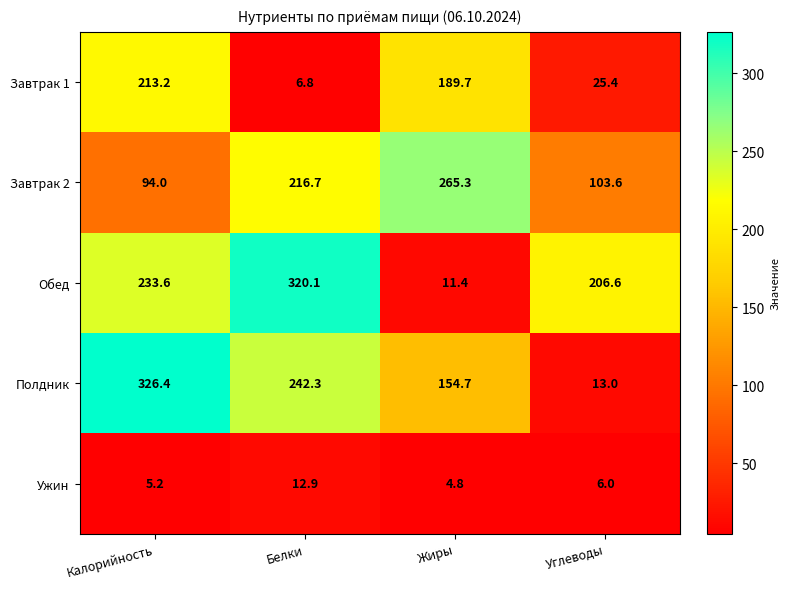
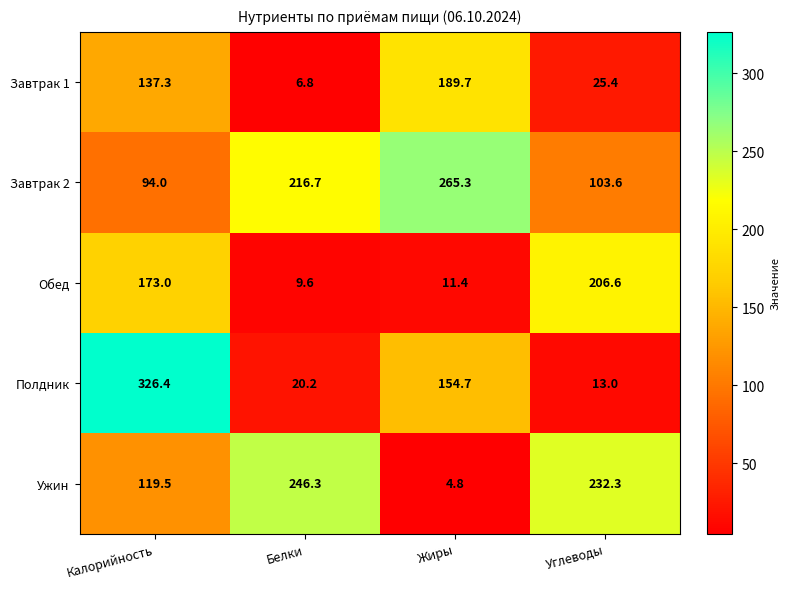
  {
    "Завтрак 1": {
-     "Калорийность": 213.2,
+     "Калорийность": 137.3,
      "Белки": 6.8,
      "Жиры": 189.7,
      "Углеводы": 25.4
    },
    "Завтрак 2": {
      "Калорийность": 94.0,
      "Белки": 216.7,
      "Жиры": 265.3,
      "Углеводы": 103.6
    },
    "Обед": {
-     "Калорийность": 233.6,
-     "Белки": 320.1,
+     "Калорийность": 173.0,
+     "Белки": 9.6,
      "Жиры": 11.4,
      "Углеводы": 206.6
    },
    "Полдник": {
      "Калорийность": 326.4,
-     "Белки": 242.3,
+     "Белки": 20.2,
      "Жиры": 154.7,
      "Углеводы": 13.0
    },
    "Ужин": {
-     "Калорийность": 5.2,
-     "Белки": 12.9,
+     "Калорийность": 119.5,
+     "Белки": 246.3,
      "Жиры": 4.8,
-     "Углеводы": 6.0
+     "Углеводы": 232.3
    }
  }
